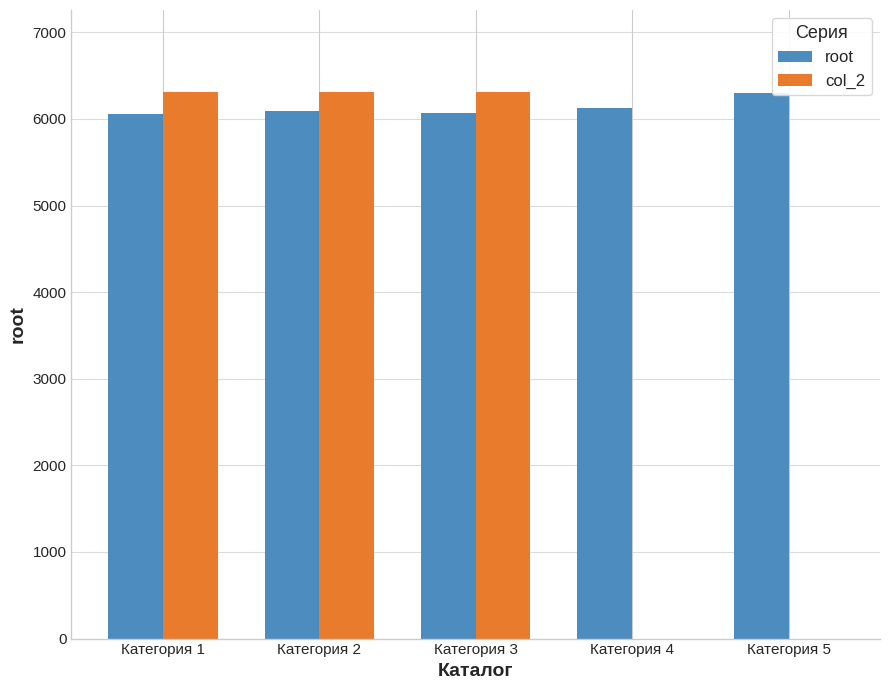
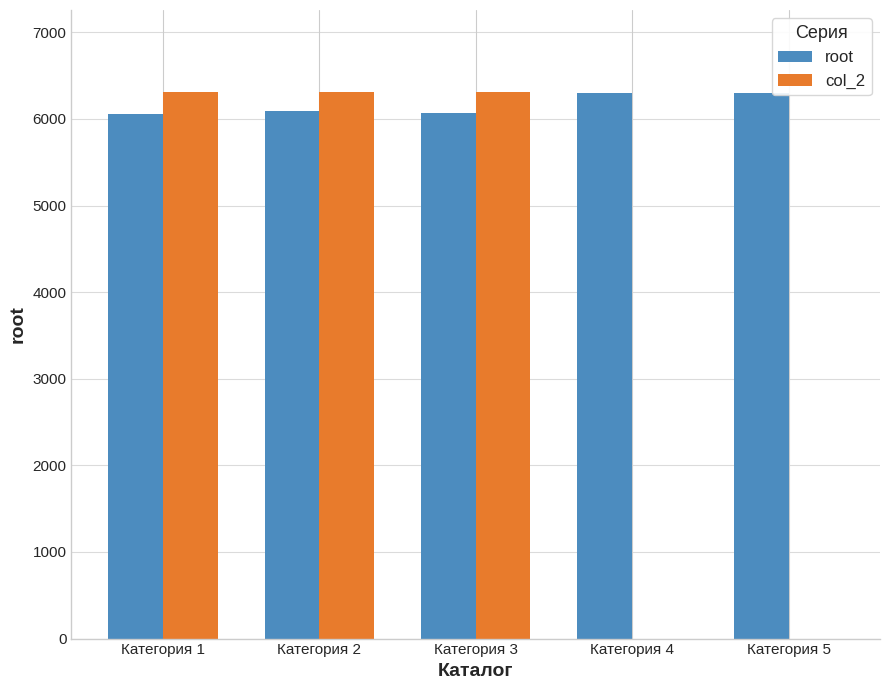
  {
    "root": {
      "Категория 1": 6100,
      "Категория 2": 6100,
      "Категория 3": 6100,
-     "Категория 4": 6100,
+     "Категория 4": 6300,
      "Категория 5": 6300
    },
    "col_2": {
      "Категория 1": 6300,
      "Категория 2": 6300,
      "Категория 3": 6300,
      "Категория 4": 0,
      "Категория 5": 0
    }
  }
